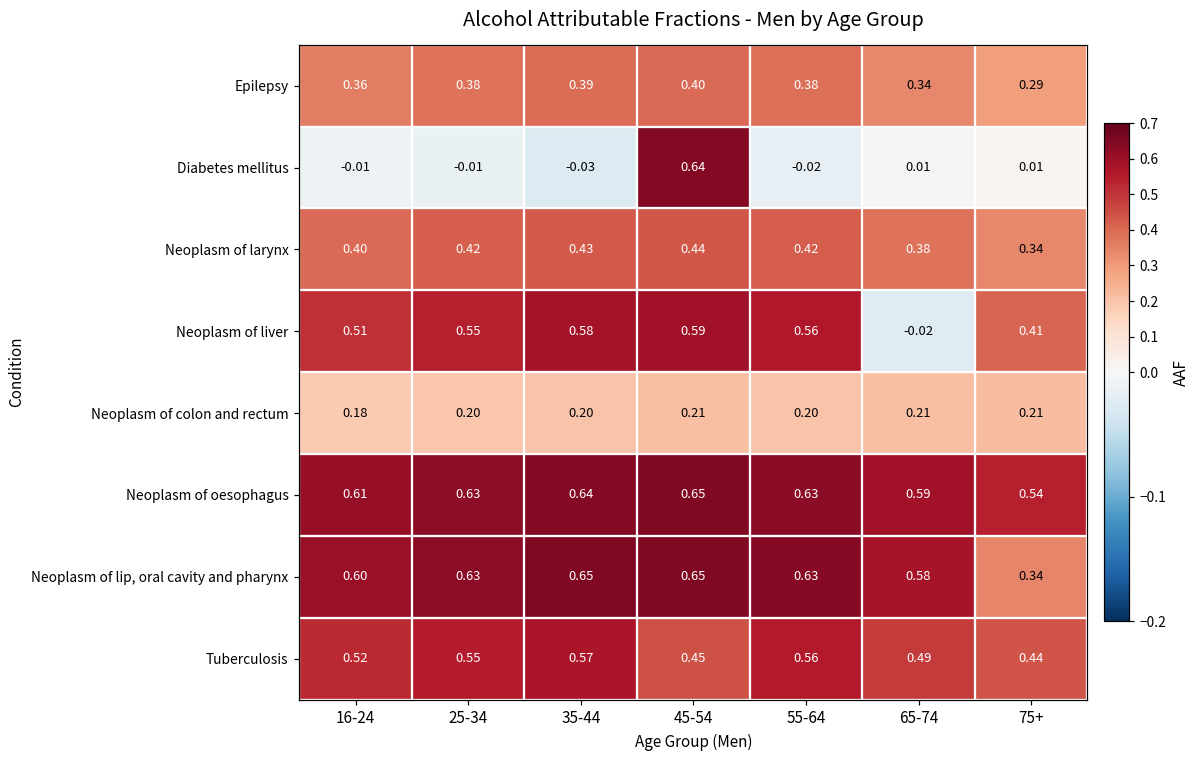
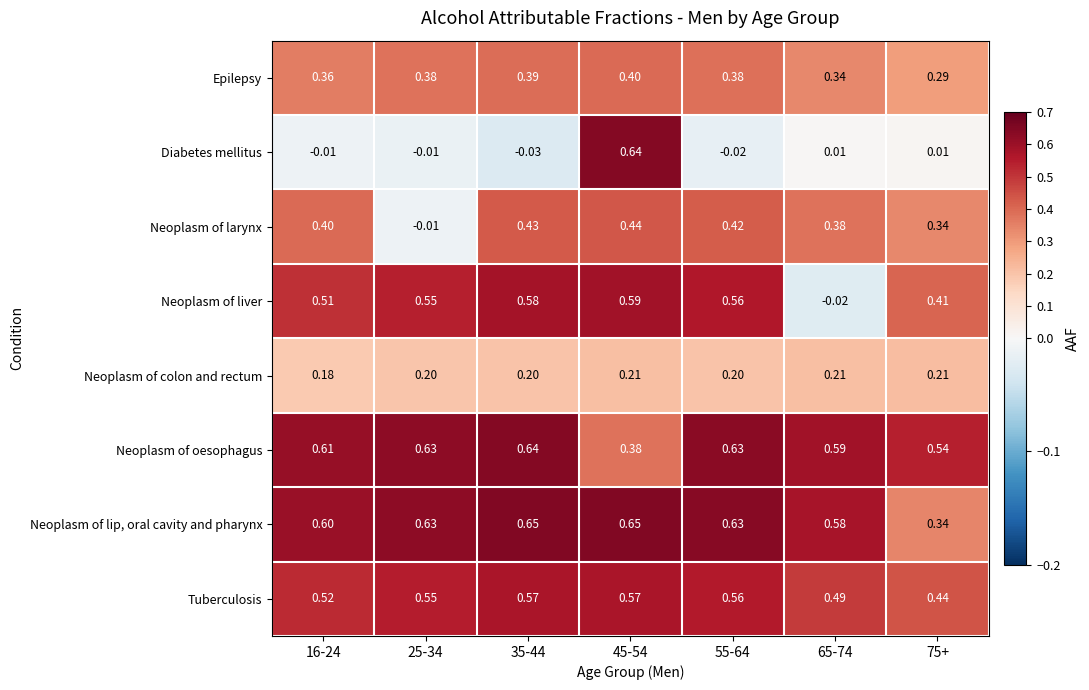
  {
    "Epilepsy": {
      "16-24": 0.36,
      "25-34": 0.38,
      "35-44": 0.39,
      "45-54": 0.40,
      "55-64": 0.38,
      "65-74": 0.34,
      "75+": 0.29
    },
    "Diabetes mellitus": {
      "16-24": -0.01,
      "25-34": -0.01,
      "35-44": -0.03,
      "45-54": 0.64,
      "55-64": -0.02,
      "65-74": 0.01,
      "75+": 0.01
    },
    "Neoplasm of larynx": {
      "16-24": 0.40,
-     "25-34": 0.42,
+     "25-34": -0.01,
      "35-44": 0.43,
      "45-54": 0.44,
      "55-64": 0.42,
      "65-74": 0.38,
      "75+": 0.34
    },
    "Neoplasm of liver": {
      "16-24": 0.51,
      "25-34": 0.55,
      "35-44": 0.58,
      "45-54": 0.59,
      "55-64": 0.56,
      "65-74": -0.02,
      "75+": 0.41
    },
    "Neoplasm of colon and rectum": {
      "16-24": 0.18,
      "25-34": 0.20,
      "35-44": 0.20,
      "45-54": 0.21,
      "55-64": 0.20,
      "65-74": 0.21,
      "75+": 0.21
    },
    "Neoplasm of oesophagus": {
      "16-24": 0.61,
      "25-34": 0.63,
      "35-44": 0.64,
-     "45-54": 0.65,
+     "45-54": 0.38,
      "55-64": 0.63,
      "65-74": 0.59,
      "75+": 0.54
    },
    "Neoplasm of lip, oral cavity and pharynx": {
      "16-24": 0.60,
      "25-34": 0.63,
      "35-44": 0.65,
      "45-54": 0.65,
      "55-64": 0.63,
      "65-74": 0.58,
      "75+": 0.34
    },
    "Tuberculosis": {
      "16-24": 0.52,
      "25-34": 0.55,
      "35-44": 0.57,
-     "45-54": 0.45,
+     "45-54": 0.57,
      "55-64": 0.56,
      "65-74": 0.49,
      "75+": 0.44
    }
  }
